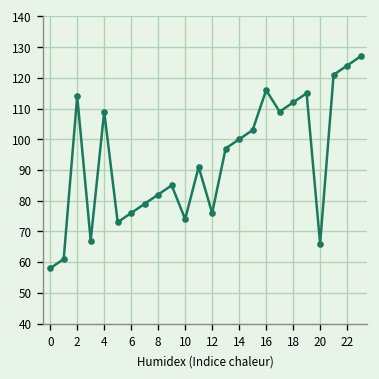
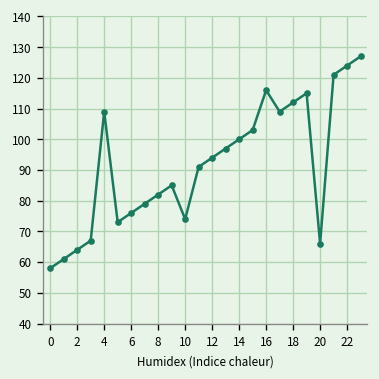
  {
    "0": 58,
-   "2": 114,
+   "2": 64,
    "4": 109,
    "6": 76,
    "8": 82,
    "10": 74,
-   "12": 76,
+   "12": 94,
    "14": 100,
    "16": 116,
    "18": 112,
    "20": 66,
    "22": 124
  }
